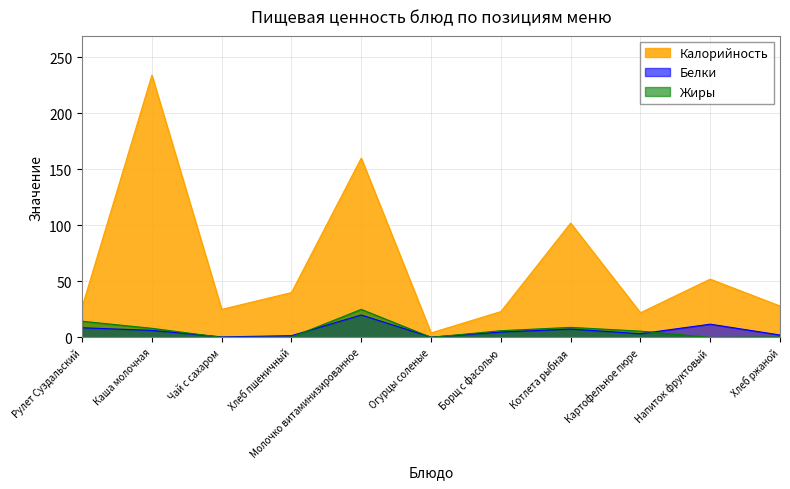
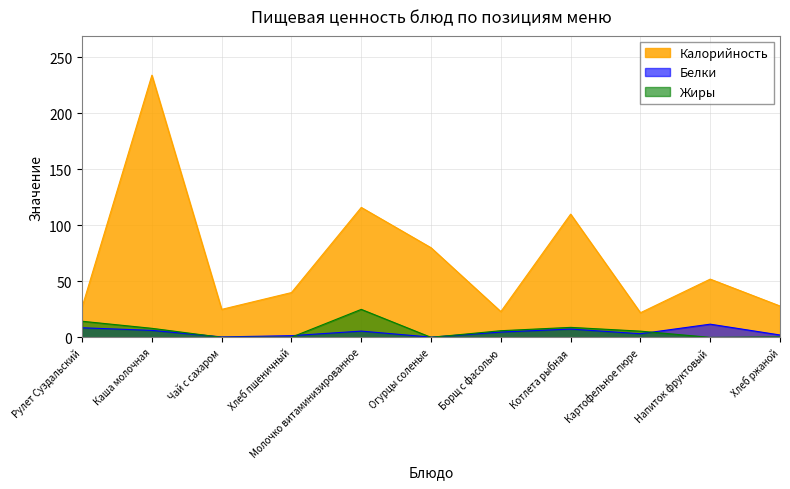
  {
    "Калорийность": {
      "Рулет Суздальский": 27,
      "Каша молочная": 234,
      "Чай с сахаром": 25,
      "Хлеб пшеничный": 40,
-     "Молочко витаминизированное": 160,
-     "Огурцы соленые": 4,
+     "Молочко витаминизированное": 116,
+     "Огурцы соленые": 80,
      "Борщ с фасолью": 23,
-     "Котлета рыбная": 102,
+     "Котлета рыбная": 110,
      "Картофельное пюре": 22,
      "Напиток фруктовый": 52,
      "Хлеб ржаной": 28
    },
    "Белки": {
      "Рулет Суздальский": 9,
-     "Молочко витаминизированное": 20,
+     "Молочко витаминизированное": 6,
      "Картофельное пюре": 3,
      "Напиток фруктовый": 12
    },
    "Жиры": {
      "Рулет Суздальский": 14,
      "Молочко витаминизированное": 25,
      "Картофельное пюре": 6,
      "Напиток фруктовый": 0
    }
  }
